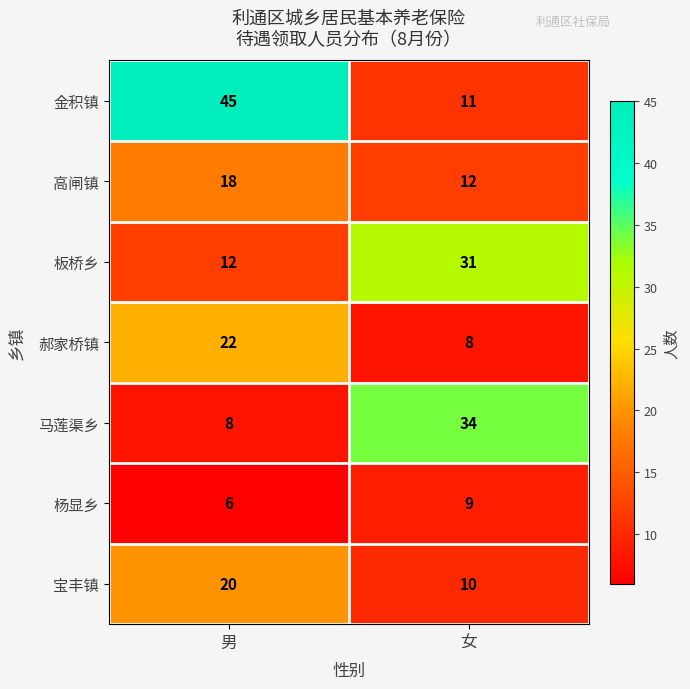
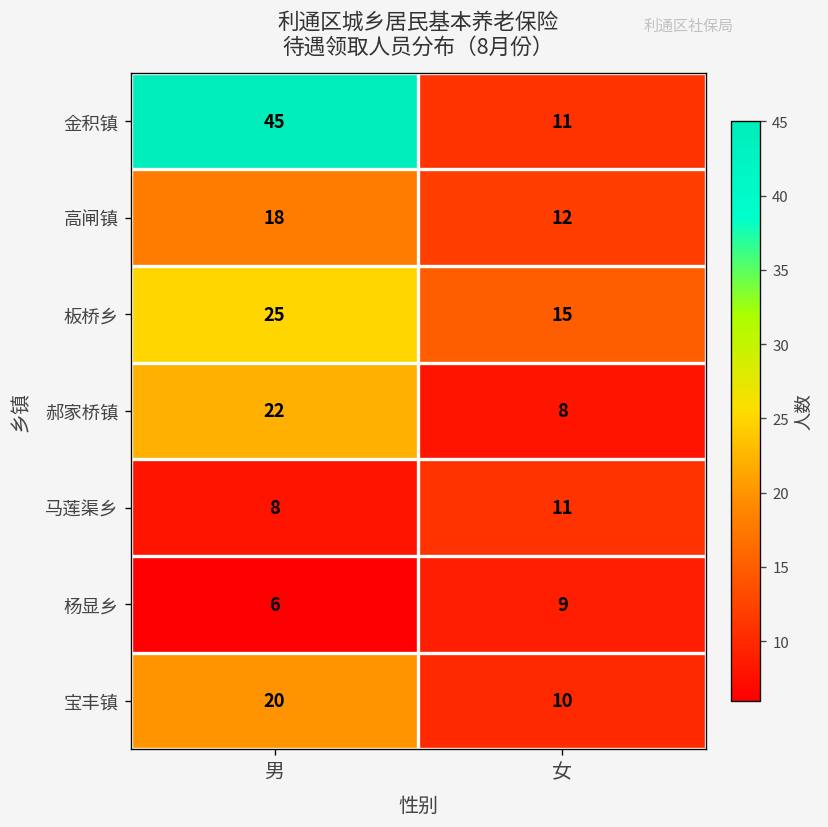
  {
    "金积镇": {
      "男": 45,
      "女": 11
    },
    "高闸镇": {
      "男": 18,
      "女": 12
    },
    "板桥乡": {
-     "男": 12,
-     "女": 31
+     "男": 25,
+     "女": 15
    },
    "郝家桥镇": {
      "男": 22,
      "女": 8
    },
    "马莲渠乡": {
      "男": 8,
-     "女": 34
+     "女": 11
    },
    "杨显乡": {
      "男": 6,
      "女": 9
    },
    "宝丰镇": {
      "男": 20,
      "女": 10
    }
  }
